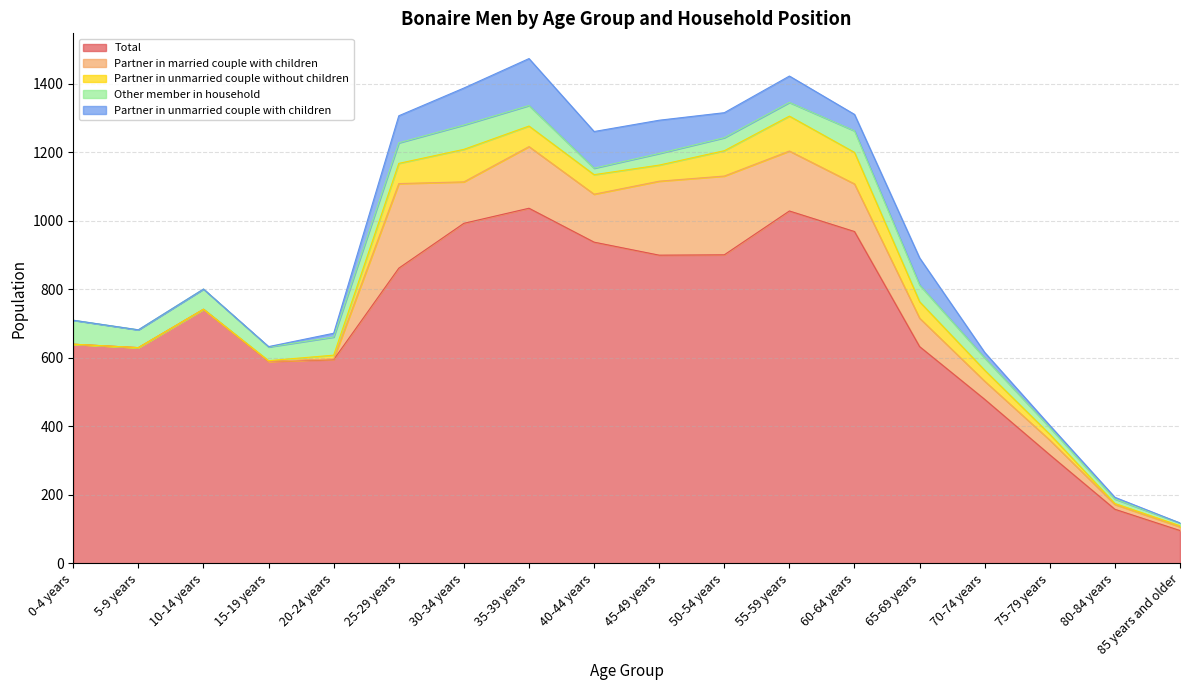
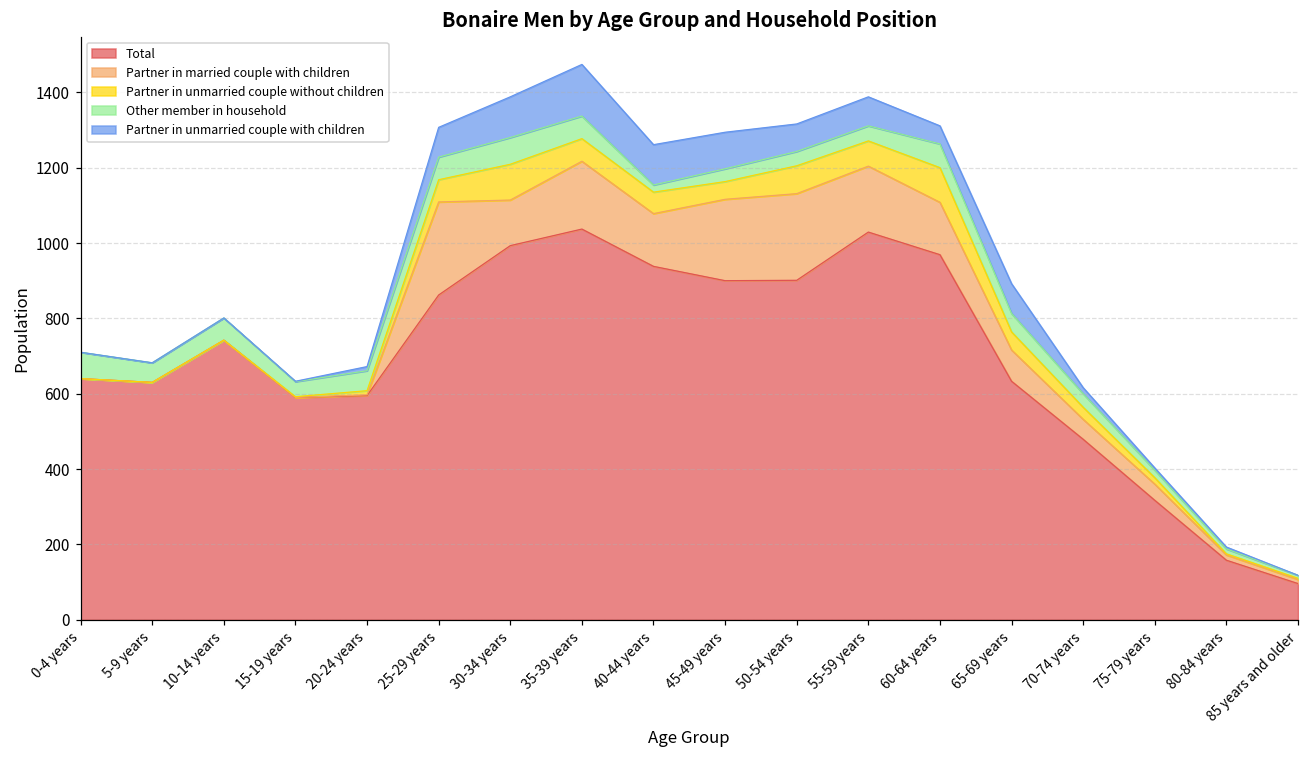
  {
    "Total": {
      "25-29 years": 860,
      "30-34 years": 990,
      "35-39 years": 1040,
      "40-44 years": 940,
      "45-49 years": 900,
      "50-54 years": 900,
      "55-59 years": 1030,
      "60-64 years": 970,
      "65-69 years": 630,
      "70-74 years": 480,
      "75-79 years": 320,
      "80-84 years": 160,
      "85 years and older": 100
    },
    "Partner in married couple with children": {
      "25-29 years": 250,
      "30-34 years": 120,
      "35-39 years": 180,
      "40-44 years": 140,
      "45-49 years": 220,
      "50-54 years": 230,
      "55-59 years": 180,
      "60-64 years": 140,
      "65-69 years": 80,
      "70-74 years": 50,
      "75-79 years": 40
    },
    "Partner in unmarried couple without children": {
      "20-24 years": 10,
      "25-29 years": 60,
      "30-34 years": 100,
      "35-39 years": 60,
      "40-44 years": 60,
      "45-49 years": 50,
      "50-54 years": 70,
-     "55-59 years": 100,
+     "55-59 years": 70,
      "60-64 years": 90,
      "65-69 years": 50,
      "70-74 years": 30,
      "75-79 years": 20
    },
    "Other member in household": {
      "20-24 years": 50,
      "25-29 years": 60,
      "30-34 years": 70,
      "35-39 years": 60,
      "40-44 years": 20,
      "45-49 years": 30,
      "50-54 years": 40,
      "55-59 years": 40,
      "60-64 years": 60,
      "65-69 years": 50,
      "70-74 years": 40
    },
    "Partner in unmarried couple with children": {
      "20-24 years": 10,
      "25-29 years": 80,
      "30-34 years": 110,
      "35-39 years": 140,
      "40-44 years": 110,
      "45-49 years": 100,
      "50-54 years": 70,
      "55-59 years": 80,
      "60-64 years": 50,
      "65-69 years": 80,
      "70-74 years": 20
    }
  }
